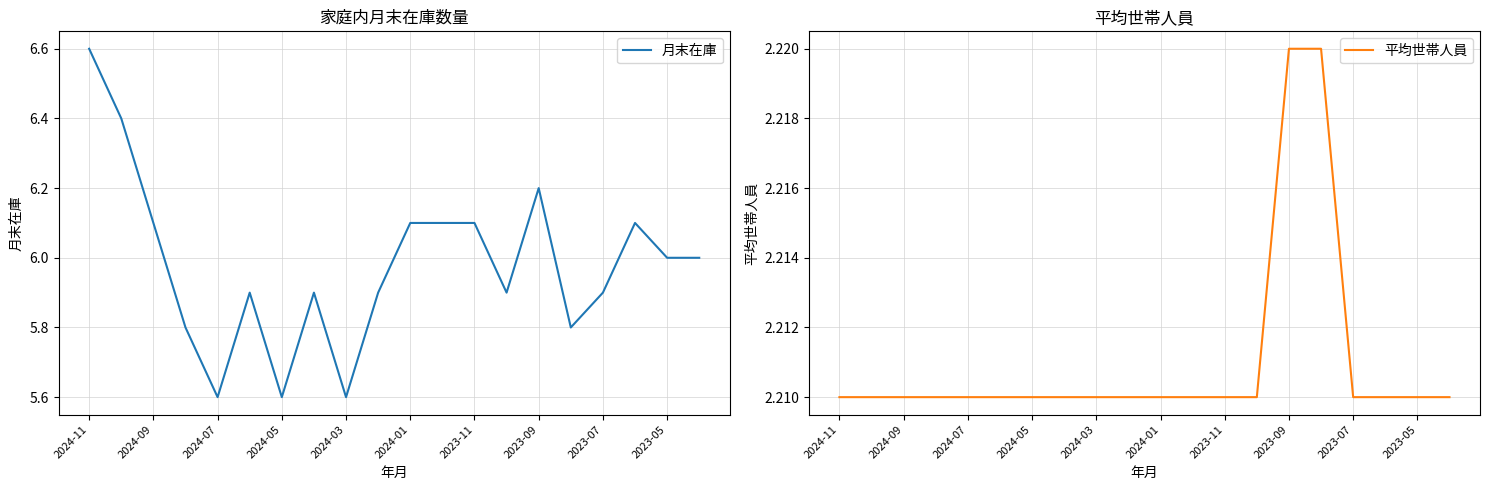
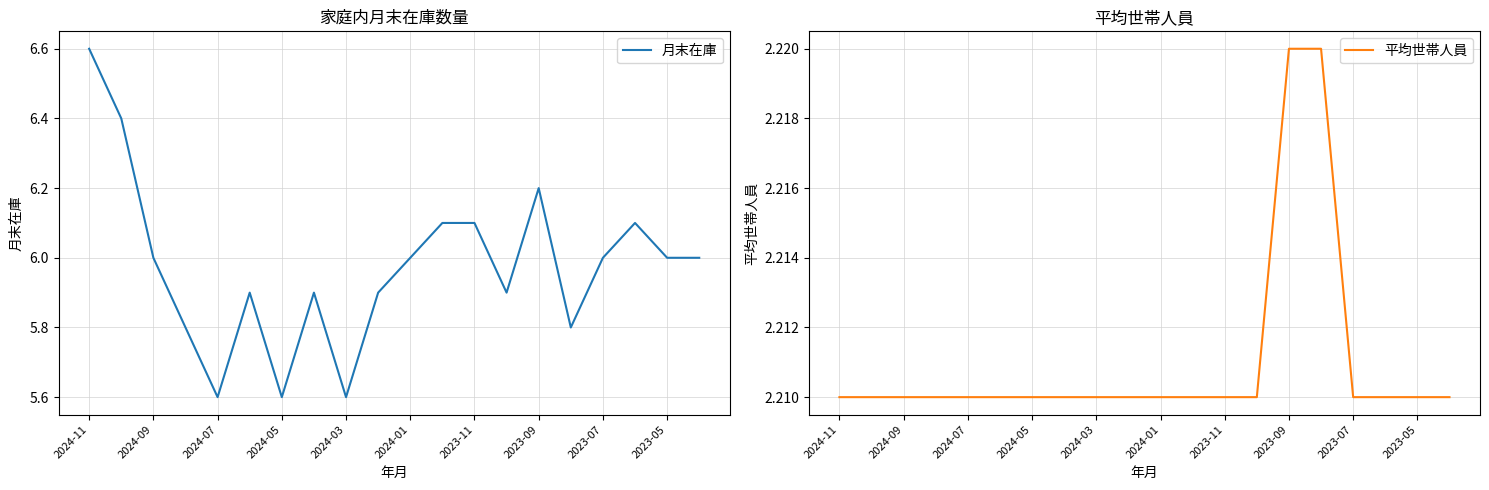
  {
    "家庭内月末在庫数量": {
      "2024-11": 6.6,
-     "2024-09": 6.1,
+     "2024-09": 6.0,
      "2024-07": 5.6,
      "2024-05": 5.6,
      "2024-03": 5.6,
-     "2024-01": 6.1,
+     "2024-01": 6.0,
      "2023-11": 6.1,
      "2023-09": 6.2,
-     "2023-07": 5.9,
+     "2023-07": 6.0,
      "2023-05": 6.0
    },
    "平均世帯人員": {
      "2024-11": 2.2100,
      "2024-09": 2.2100,
      "2024-07": 2.2100,
      "2024-05": 2.2100,
      "2024-03": 2.2100,
      "2024-01": 2.2100,
      "2023-11": 2.2100,
      "2023-09": 2.2200,
      "2023-07": 2.2100,
      "2023-05": 2.2100
    }
  }
